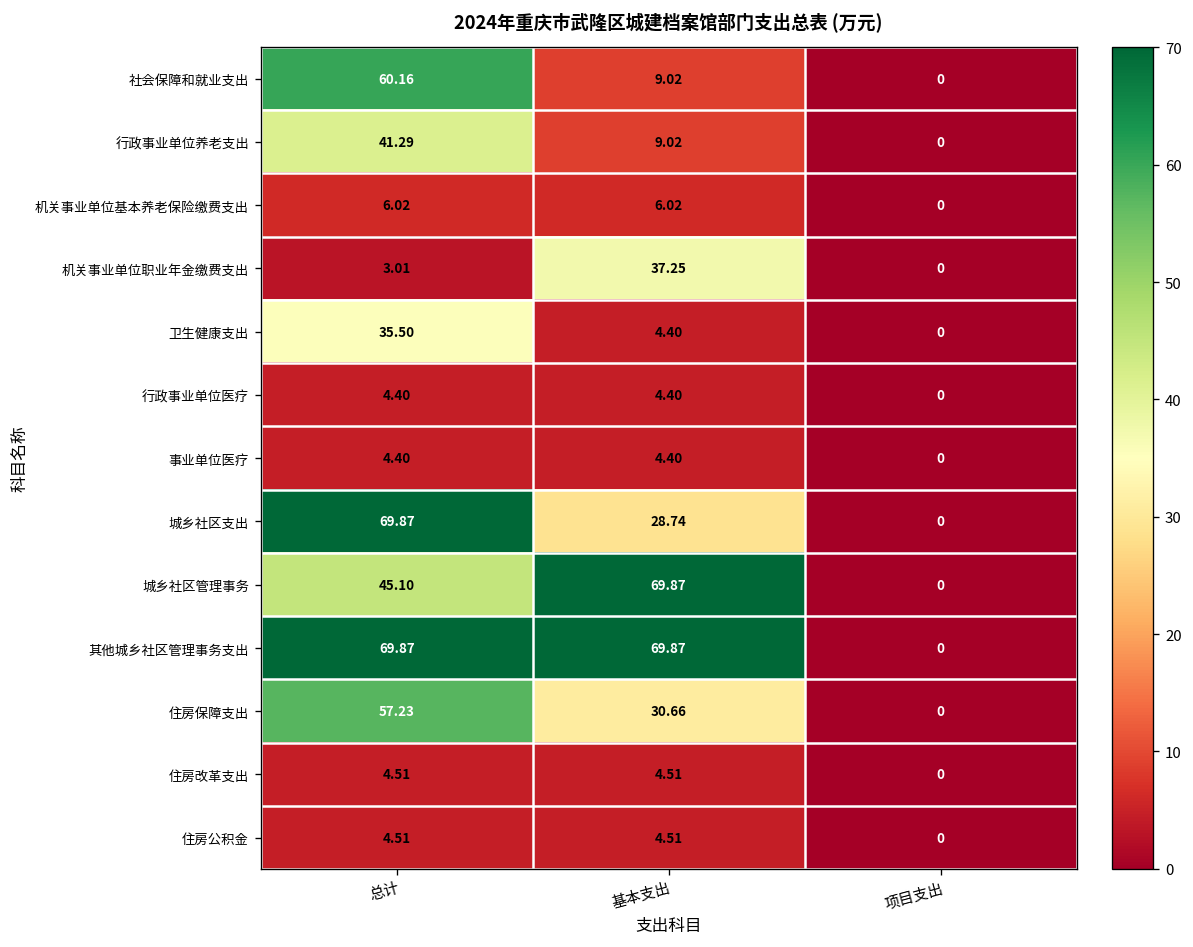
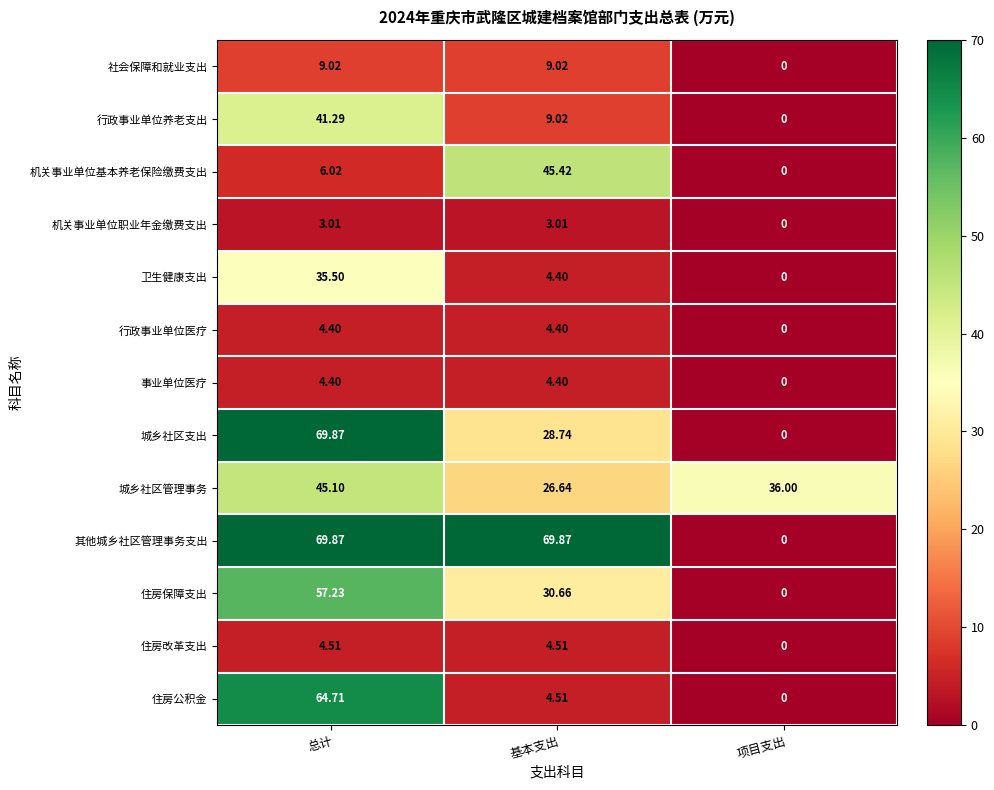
  {
    "社会保障和就业支出": {
-     "总计": 60.16,
+     "总计": 9.02,
      "基本支出": 9.02,
      "项目支出": 0
    },
    "行政事业单位养老支出": {
      "总计": 41.29,
      "基本支出": 9.02,
      "项目支出": 0
    },
    "机关事业单位基本养老保险缴费支出": {
      "总计": 6.02,
-     "基本支出": 6.02,
+     "基本支出": 45.42,
      "项目支出": 0
    },
    "机关事业单位职业年金缴费支出": {
      "总计": 3.01,
-     "基本支出": 37.25,
+     "基本支出": 3.01,
      "项目支出": 0
    },
    "卫生健康支出": {
      "总计": 35.50,
      "基本支出": 4.40,
      "项目支出": 0
    },
    "行政事业单位医疗": {
      "总计": 4.40,
      "基本支出": 4.40,
      "项目支出": 0
    },
    "事业单位医疗": {
      "总计": 4.40,
      "基本支出": 4.40,
      "项目支出": 0
    },
    "城乡社区支出": {
      "总计": 69.87,
      "基本支出": 28.74,
      "项目支出": 0
    },
    "城乡社区管理事务": {
      "总计": 45.10,
-     "基本支出": 69.87,
-     "项目支出": 0
+     "基本支出": 26.64,
+     "项目支出": 36.00
    },
    "其他城乡社区管理事务支出": {
      "总计": 69.87,
      "基本支出": 69.87,
      "项目支出": 0
    },
    "住房保障支出": {
      "总计": 57.23,
      "基本支出": 30.66,
      "项目支出": 0
    },
    "住房改革支出": {
      "总计": 4.51,
      "基本支出": 4.51,
      "项目支出": 0
    },
    "住房公积金": {
-     "总计": 4.51,
+     "总计": 64.71,
      "基本支出": 4.51,
      "项目支出": 0
    }
  }
